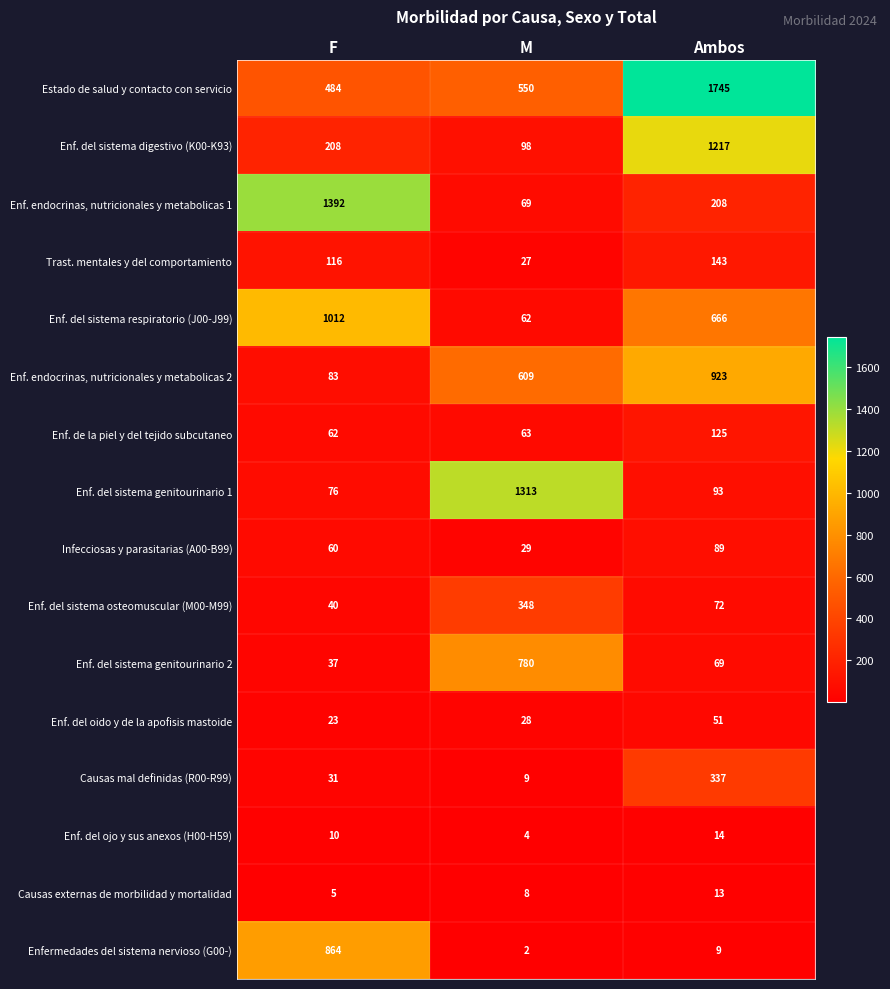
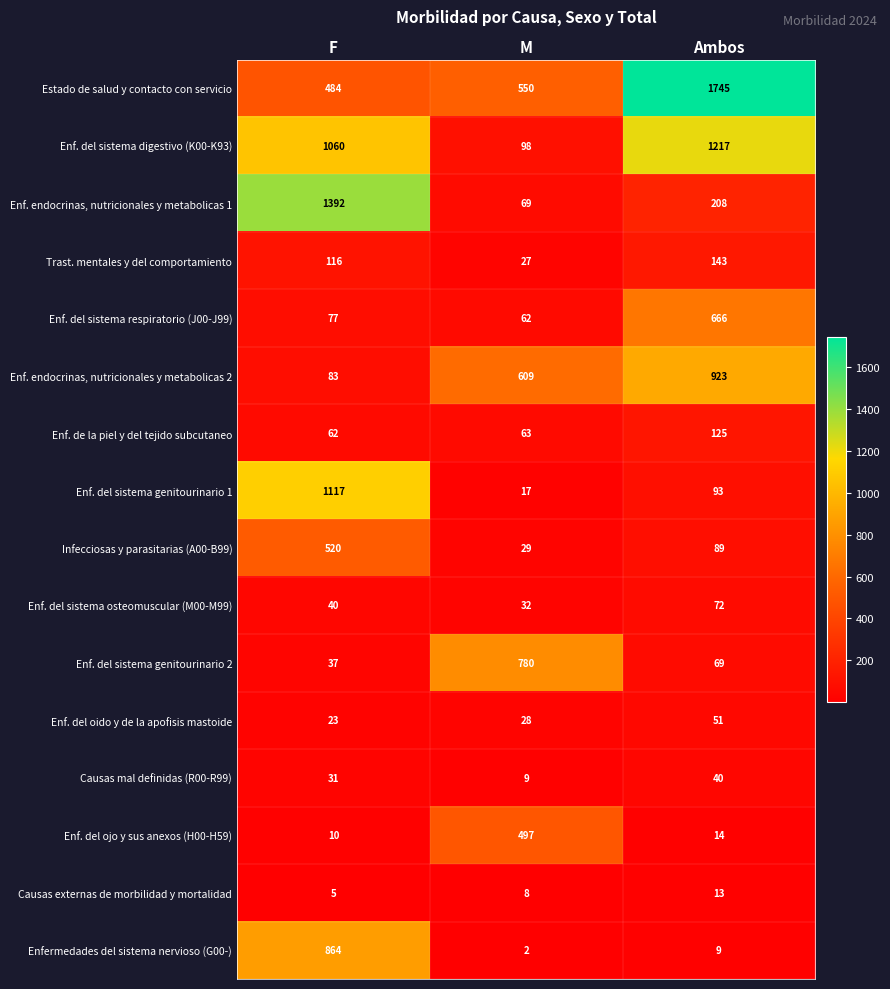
  {
    "Estado de salud y contacto con servicio": {
      "F": 484,
      "M": 550,
      "Ambos": 1745
    },
    "Enf. del sistema digestivo (K00-K93)": {
-     "F": 208,
+     "F": 1060,
      "M": 98,
      "Ambos": 1217
    },
    "Enf. endocrinas, nutricionales y metabolicas 1": {
      "F": 1392,
      "M": 69,
      "Ambos": 208
    },
    "Trast. mentales y del comportamiento": {
      "F": 116,
      "M": 27,
      "Ambos": 143
    },
    "Enf. del sistema respiratorio (J00-J99)": {
-     "F": 1012,
+     "F": 77,
      "M": 62,
      "Ambos": 666
    },
    "Enf. endocrinas, nutricionales y metabolicas 2": {
      "F": 83,
      "M": 609,
      "Ambos": 923
    },
    "Enf. de la piel y del tejido subcutaneo": {
      "F": 62,
      "M": 63,
      "Ambos": 125
    },
    "Enf. del sistema genitourinario 1": {
-     "F": 76,
-     "M": 1313,
+     "F": 1117,
+     "M": 17,
      "Ambos": 93
    },
    "Infecciosas y parasitarias (A00-B99)": {
-     "F": 60,
+     "F": 520,
      "M": 29,
      "Ambos": 89
    },
    "Enf. del sistema osteomuscular (M00-M99)": {
      "F": 40,
-     "M": 348,
+     "M": 32,
      "Ambos": 72
    },
    "Enf. del sistema genitourinario 2": {
      "F": 37,
      "M": 780,
      "Ambos": 69
    },
    "Enf. del oido y de la apofisis mastoide": {
      "F": 23,
      "M": 28,
      "Ambos": 51
    },
    "Causas mal definidas (R00-R99)": {
      "F": 31,
      "M": 9,
-     "Ambos": 337
+     "Ambos": 40
    },
    "Enf. del ojo y sus anexos (H00-H59)": {
      "F": 10,
-     "M": 4,
+     "M": 497,
      "Ambos": 14
    },
    "Causas externas de morbilidad y mortalidad": {
      "F": 5,
      "M": 8,
      "Ambos": 13
    },
    "Enfermedades del sistema nervioso (G00-)": {
      "F": 864,
      "M": 2,
      "Ambos": 9
    }
  }
